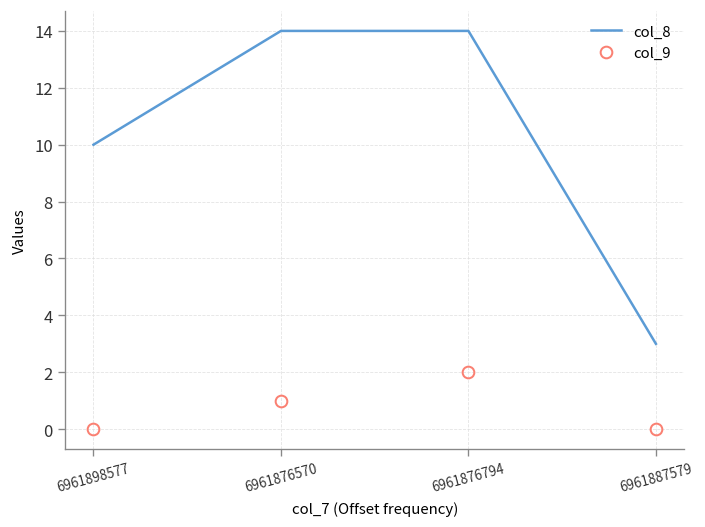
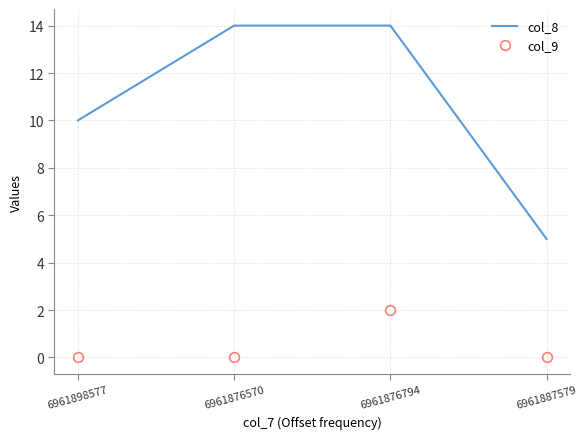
  {
    "col_8": {
      "6961898577": 10,
      "6961876570": 14,
      "6961876794": 14,
-     "6961887579": 3
+     "6961887579": 5
    },
    "col_9": {
      "6961898577": 0,
-     "6961876570": 1,
+     "6961876570": 0,
      "6961876794": 2,
      "6961887579": 0
    }
  }
